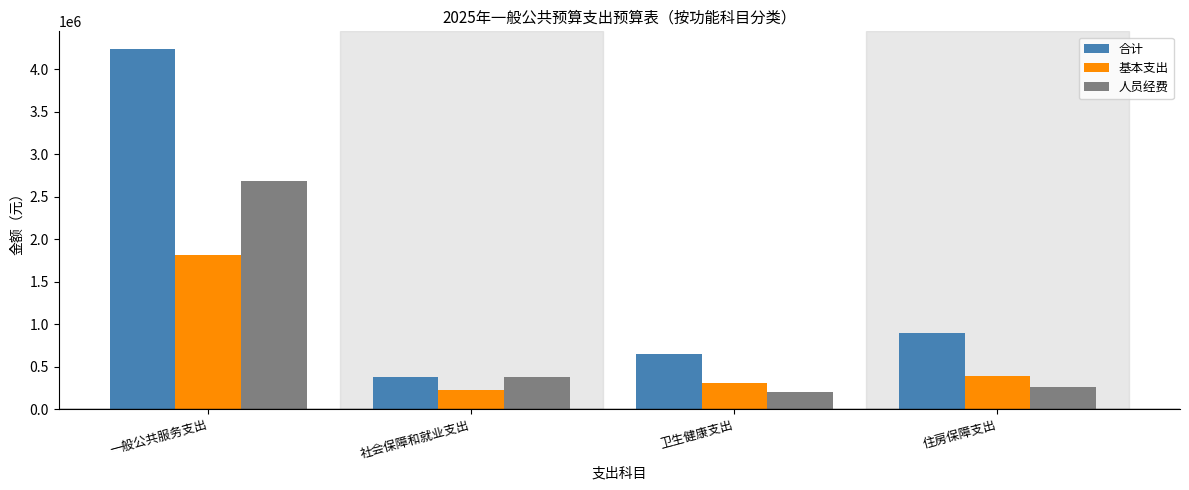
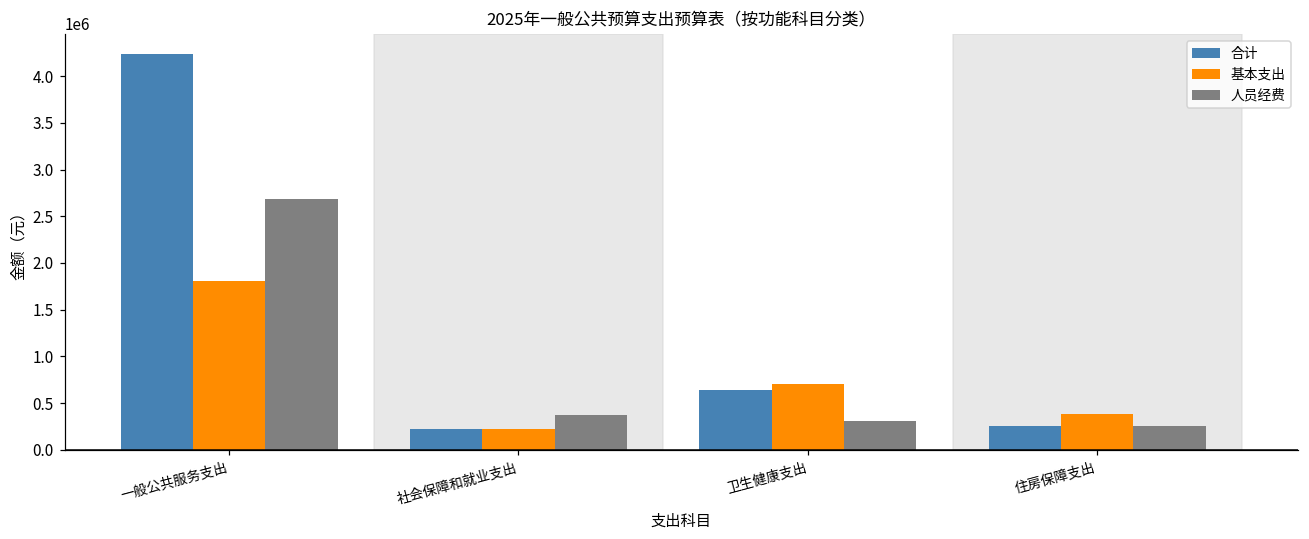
  {
    "合计": {
      "一般公共服务支出": 4200000,
-     "社会保障和就业支出": 400000,
+     "社会保障和就业支出": 200000,
      "卫生健康支出": 600000,
-     "住房保障支出": 900000
+     "住房保障支出": 300000
    },
    "基本支出": {
      "一般公共服务支出": 1800000,
      "社会保障和就业支出": 200000,
-     "卫生健康支出": 300000,
+     "卫生健康支出": 700000,
      "住房保障支出": 400000
    },
    "人员经费": {
      "一般公共服务支出": 2700000,
      "社会保障和就业支出": 400000,
-     "卫生健康支出": 200000,
+     "卫生健康支出": 300000,
      "住房保障支出": 300000
    }
  }
